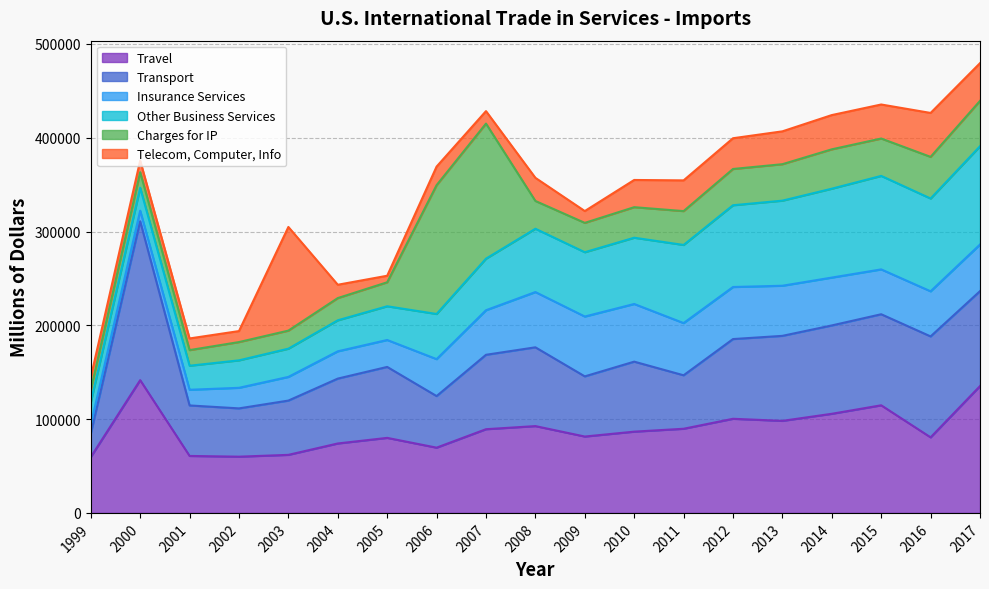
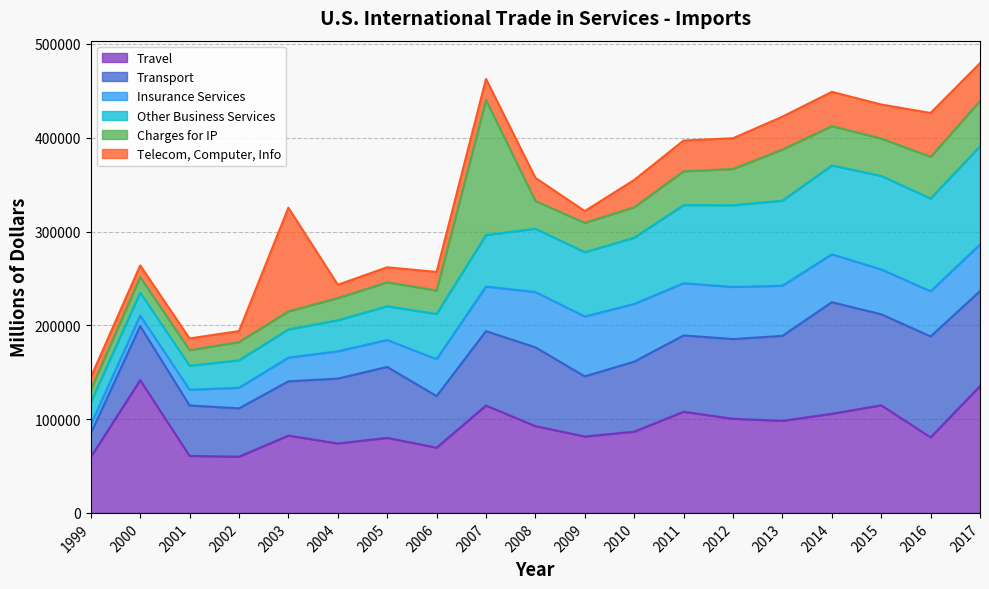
  {
    "Travel": {
      "1999": 60000,
      "2000": 140000,
      "2001": 60000,
      "2002": 60000,
-     "2003": 60000,
+     "2003": 80000,
      "2004": 70000,
      "2005": 80000,
      "2006": 70000,
-     "2007": 90000,
+     "2007": 110000,
      "2008": 90000,
      "2009": 80000,
      "2010": 90000,
-     "2011": 90000,
+     "2011": 110000,
      "2012": 100000,
      "2013": 100000,
      "2014": 110000,
      "2015": 110000,
      "2016": 80000,
      "2017": 140000
    },
    "Transport": {
      "1999": 30000,
-     "2000": 170000,
+     "2000": 60000,
      "2001": 50000,
      "2002": 50000,
      "2003": 60000,
      "2004": 70000,
      "2005": 80000,
      "2006": 60000,
      "2007": 80000,
      "2008": 80000,
      "2009": 60000,
      "2010": 70000,
-     "2011": 60000,
+     "2011": 80000,
      "2012": 80000,
      "2013": 90000,
-     "2014": 90000,
+     "2014": 120000,
      "2015": 100000,
      "2016": 110000,
      "2017": 100000
    },
    "Charges for IP": {
      "1999": 10000,
      "2000": 20000,
      "2001": 20000,
      "2002": 20000,
      "2003": 20000,
      "2004": 20000,
      "2005": 30000,
-     "2006": 140000,
+     "2006": 30000,
      "2007": 140000,
      "2008": 30000,
      "2009": 30000,
      "2010": 30000,
      "2011": 40000,
      "2012": 40000,
-     "2013": 40000,
+     "2013": 50000,
      "2014": 40000,
      "2015": 40000,
      "2016": 40000,
      "2017": 50000
    },
    "Telecom, Computer, Info": {
      "1999": 10000,
      "2001": 10000,
      "2002": 10000,
      "2003": 110000,
      "2004": 10000,
-     "2005": 10000,
+     "2005": 20000,
      "2006": 20000,
-     "2007": 10000,
+     "2007": 20000,
      "2008": 20000,
      "2009": 10000,
      "2010": 30000,
      "2011": 30000,
      "2012": 30000,
      "2013": 40000,
      "2014": 40000,
      "2015": 40000,
      "2016": 50000,
      "2017": 40000
    }
  }
